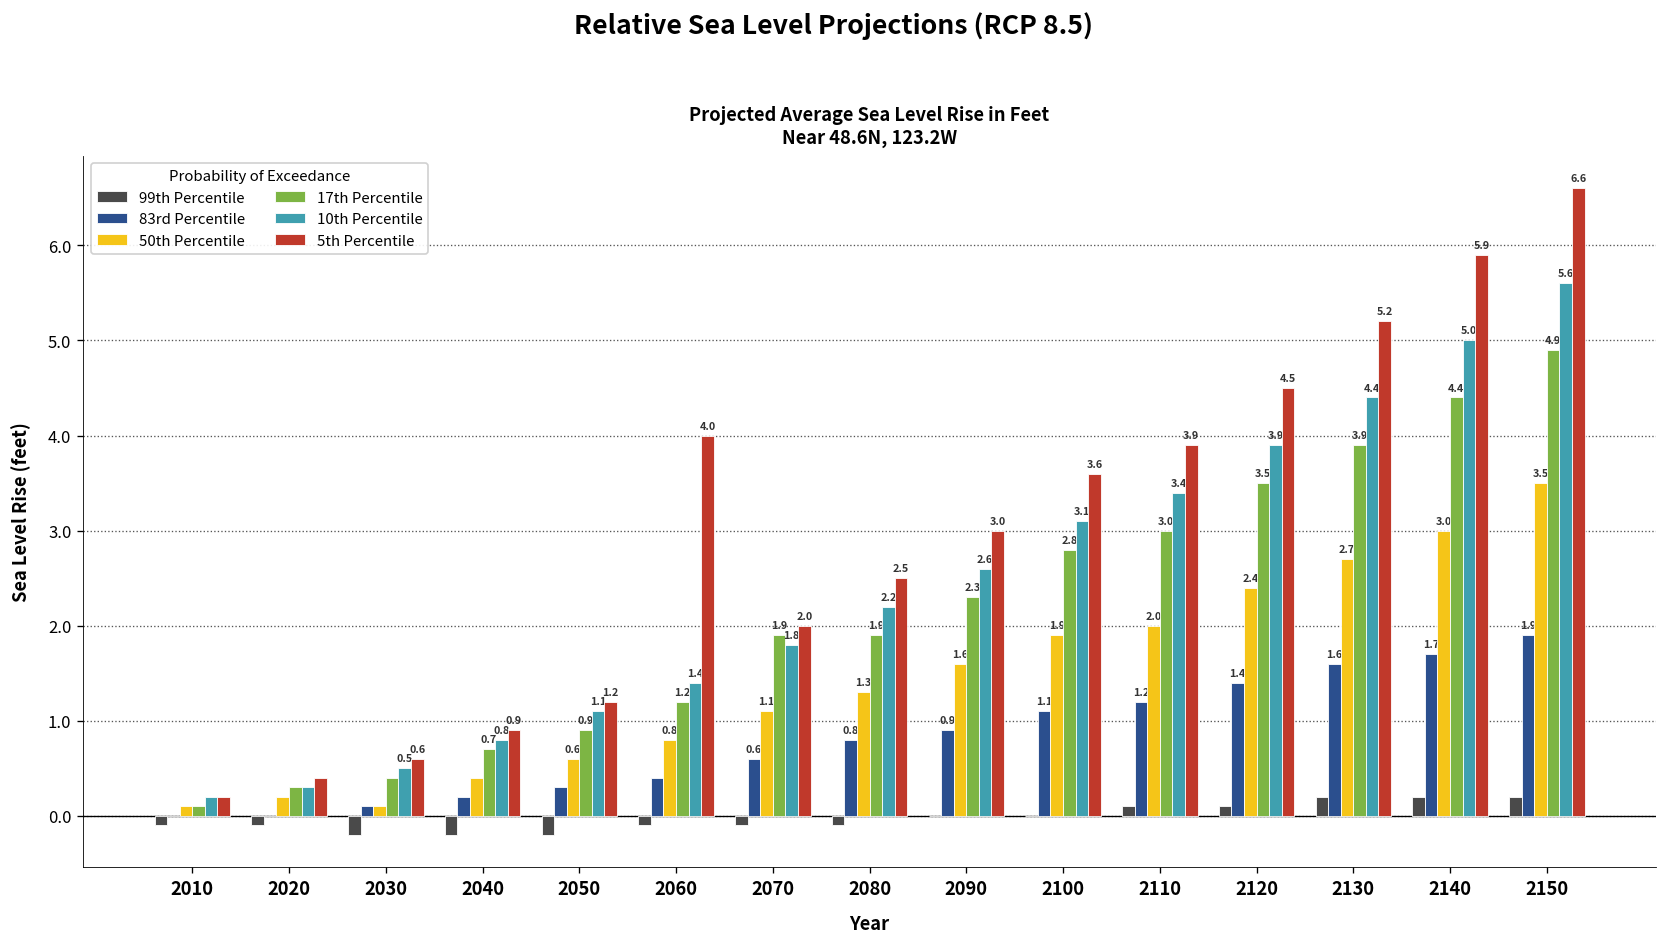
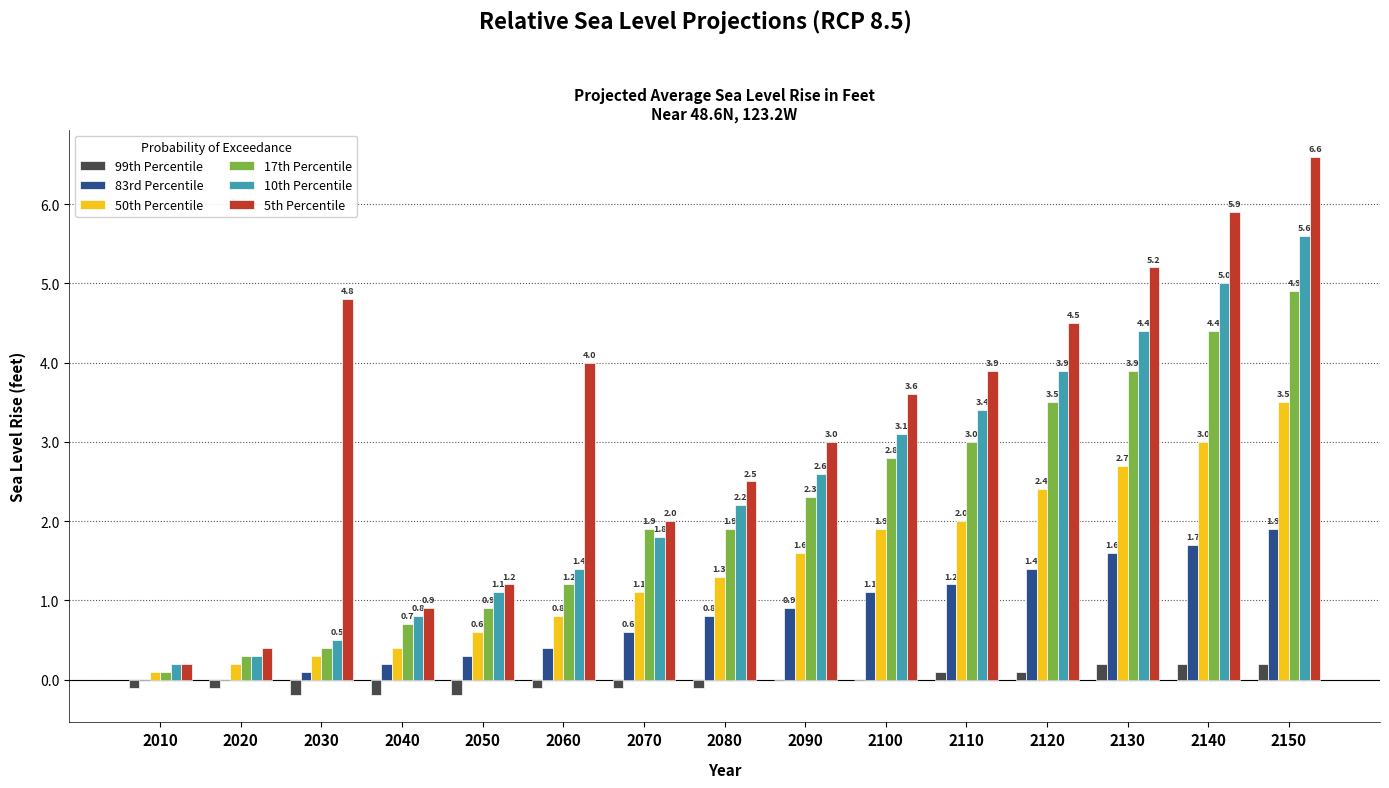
  {
    "99th Percentile": {
      "2010": -0.1,
      "2020": -0.1,
      "2030": -0.2,
      "2040": -0.2,
      "2050": -0.2,
      "2060": -0.1,
      "2070": -0.1,
      "2080": -0.1,
      "2090": 0.0,
      "2100": 0.0,
      "2110": 0.1,
      "2120": 0.1,
      "2130": 0.2,
      "2140": 0.2,
      "2150": 0.2
    },
    "83rd Percentile": {
      "2070": 0.6,
      "2080": 0.8,
      "2090": 0.9,
      "2100": 1.1,
      "2110": 1.2,
      "2120": 1.4,
      "2130": 1.6,
      "2140": 1.7,
      "2150": 1.9
    },
    "50th Percentile": {
      "2010": 0.1,
      "2020": 0.2,
-     "2030": 0.1,
+     "2030": 0.3,
      "2040": 0.4
    },
    "17th Percentile": {
      "2040": 0.7,
      "2050": 0.9,
      "2060": 1.2,
      "2070": 1.9,
      "2080": 1.9,
      "2090": 2.3,
      "2100": 2.8,
      "2110": 3.0,
      "2120": 3.5,
      "2130": 3.9,
      "2140": 4.4,
      "2150": 4.9
    },
    "10th Percentile": {
      "2030": 0.5,
      "2040": 0.8,
      "2050": 1.1,
      "2060": 1.4,
      "2070": 1.8,
      "2080": 2.2,
      "2090": 2.6,
      "2100": 3.1,
      "2110": 3.4,
      "2120": 3.9,
      "2130": 4.4,
      "2140": 5.0,
      "2150": 5.6
    },
    "5th Percentile": {
-     "2030": 0.6,
+     "2030": 4.8,
      "2040": 0.9,
      "2050": 1.2,
      "2060": 4.0,
      "2070": 2.0,
      "2080": 2.5,
      "2090": 3.0,
      "2100": 3.6,
      "2110": 3.9,
      "2120": 4.5,
      "2130": 5.2,
      "2140": 5.9,
      "2150": 6.6
    }
  }
